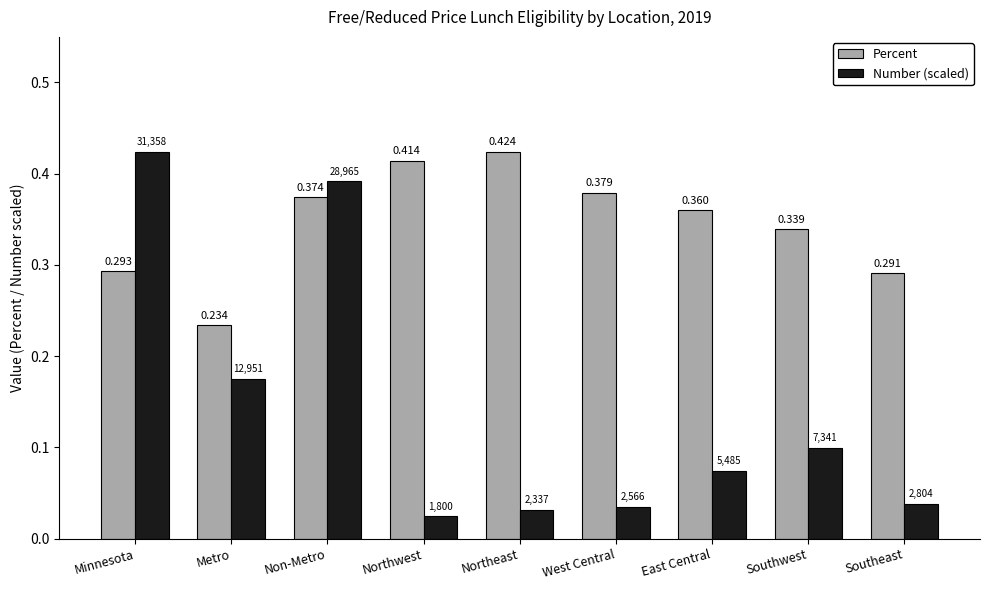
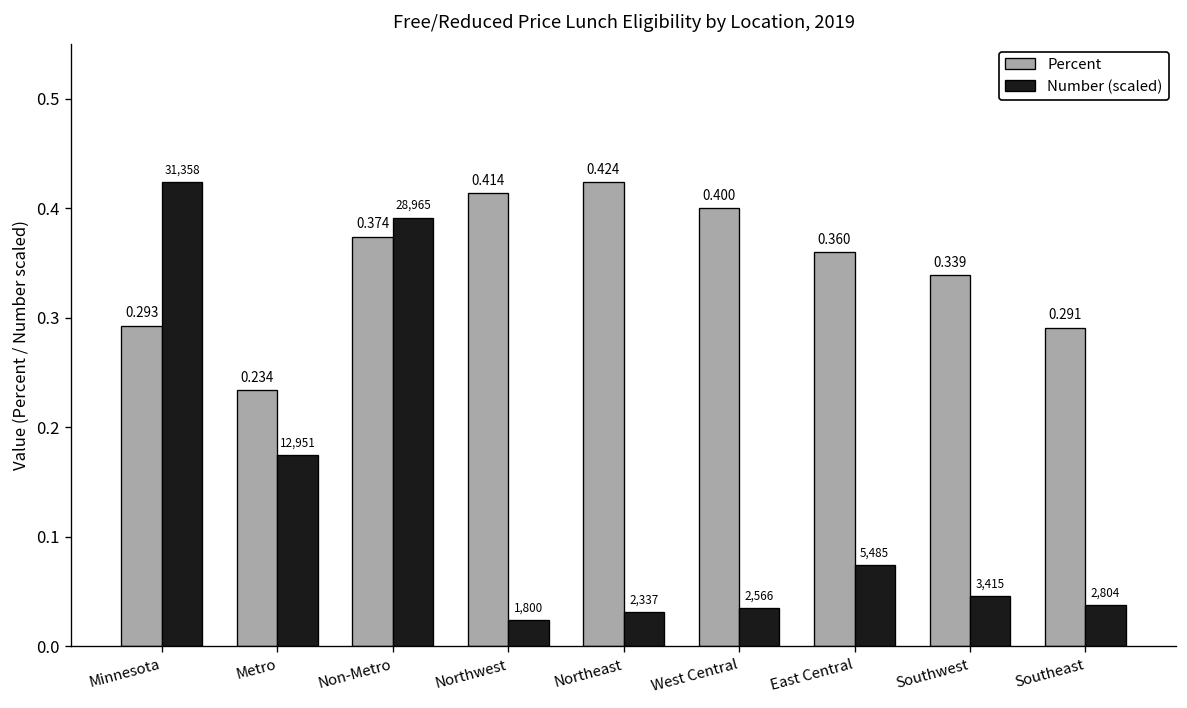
  {
    "Percent": {
      "Minnesota": "0.293",
      "Metro": "0.234",
      "Non-Metro": "0.374",
      "Northwest": "0.414",
      "Northeast": "0.424",
-     "West Central": "0.379",
+     "West Central": "0.400",
      "East Central": "0.360",
      "Southwest": "0.339",
      "Southeast": "0.291"
    },
    "Number (scaled)": {
-     "Southwest": "7,341"
+     "Southwest": "3,415"
    }
  }
